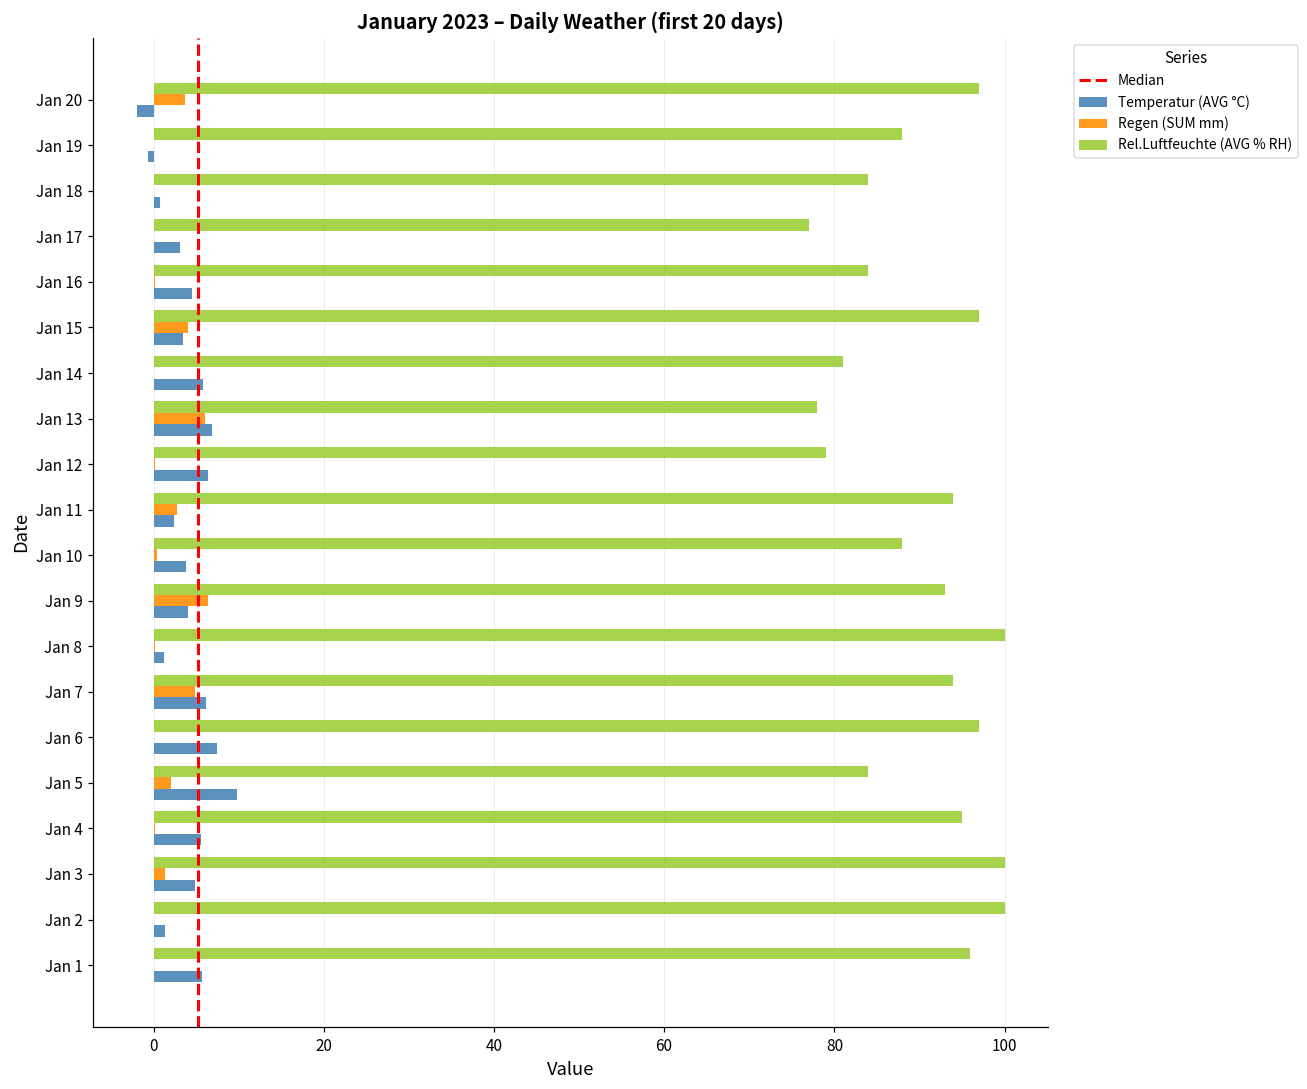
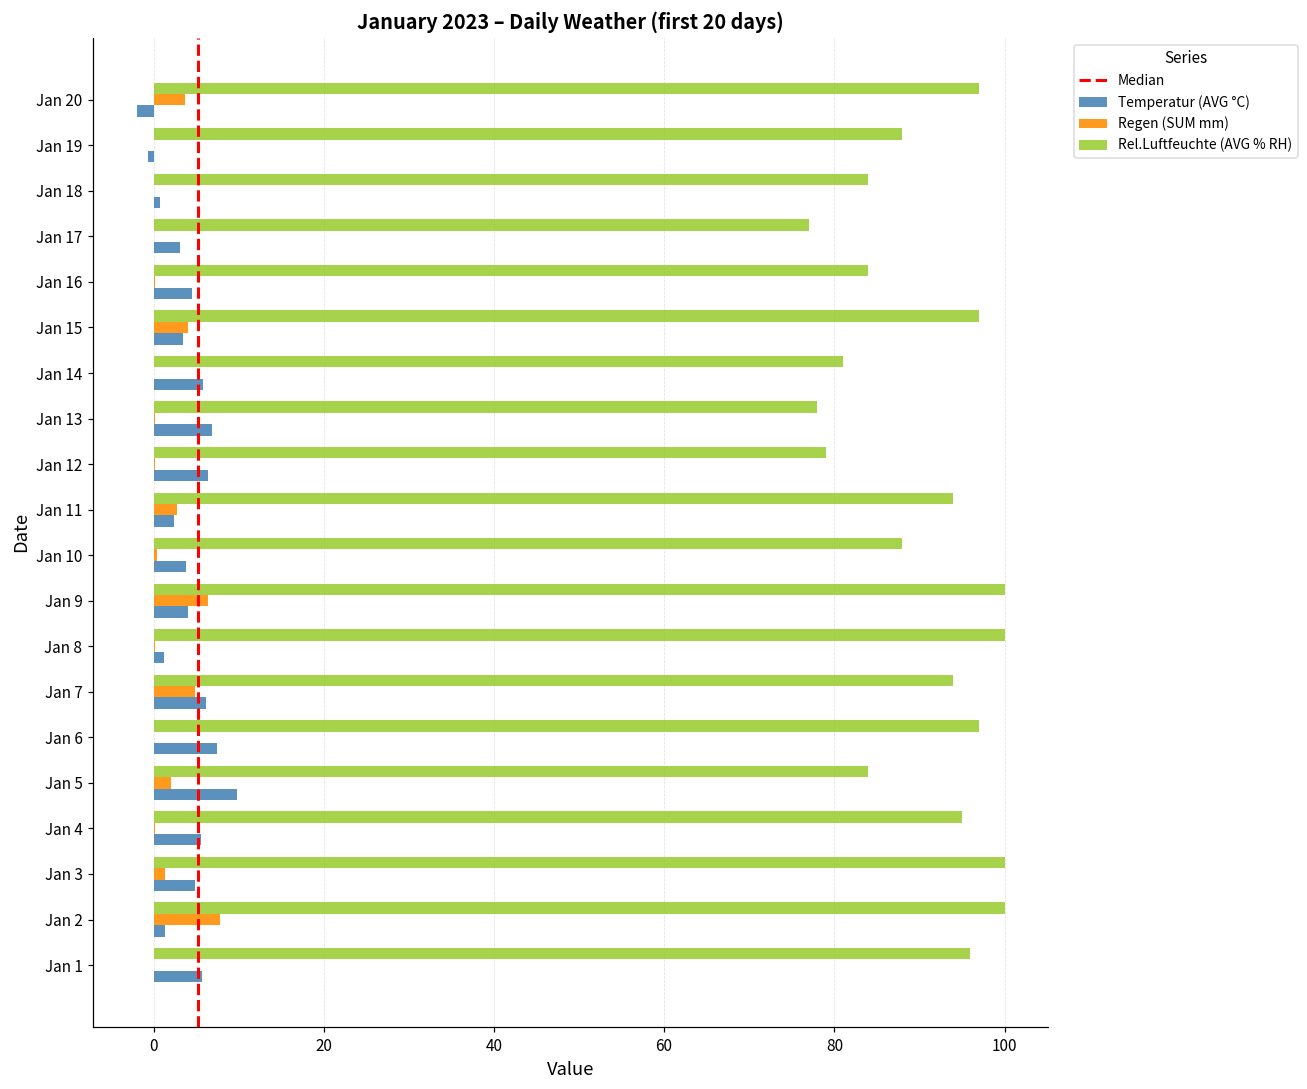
  {
    "Temperatur (AVG °C)": {
      "Jan 20": -2,
      "Jan 19": -1,
      "Jan 18": 1,
      "Jan 17": 3,
      "Jan 16": 5,
      "Jan 15": 4,
      "Jan 14": 6,
      "Jan 13": 7,
      "Jan 12": 6,
      "Jan 11": 2,
      "Jan 10": 4,
      "Jan 9": 4,
      "Jan 8": 1,
      "Jan 7": 6,
      "Jan 6": 8,
      "Jan 5": 10,
      "Jan 4": 6,
      "Jan 3": 5,
      "Jan 2": 1,
      "Jan 1": 6
    },
    "Regen (SUM mm)": {
      "Jan 20": 4,
      "Jan 19": 0,
      "Jan 18": 0,
      "Jan 17": 0,
      "Jan 15": 4,
      "Jan 14": 0,
-     "Jan 13": 6,
+     "Jan 13": 0,
      "Jan 11": 3,
      "Jan 10": 0,
      "Jan 9": 6,
      "Jan 7": 5,
      "Jan 6": 0,
      "Jan 5": 2,
      "Jan 3": 1,
-     "Jan 2": 0,
+     "Jan 2": 8,
      "Jan 1": 0
    },
    "Rel.Luftfeuchte (AVG % RH)": {
      "Jan 20": 97,
      "Jan 19": 88,
      "Jan 18": 84,
      "Jan 17": 77,
      "Jan 16": 84,
      "Jan 15": 97,
      "Jan 14": 81,
      "Jan 13": 78,
      "Jan 12": 79,
      "Jan 11": 94,
      "Jan 10": 88,
-     "Jan 9": 93,
+     "Jan 9": 100,
      "Jan 8": 100,
      "Jan 7": 94,
      "Jan 6": 97,
      "Jan 5": 84,
      "Jan 4": 95,
      "Jan 3": 100,
      "Jan 2": 100,
      "Jan 1": 96
    }
  }
